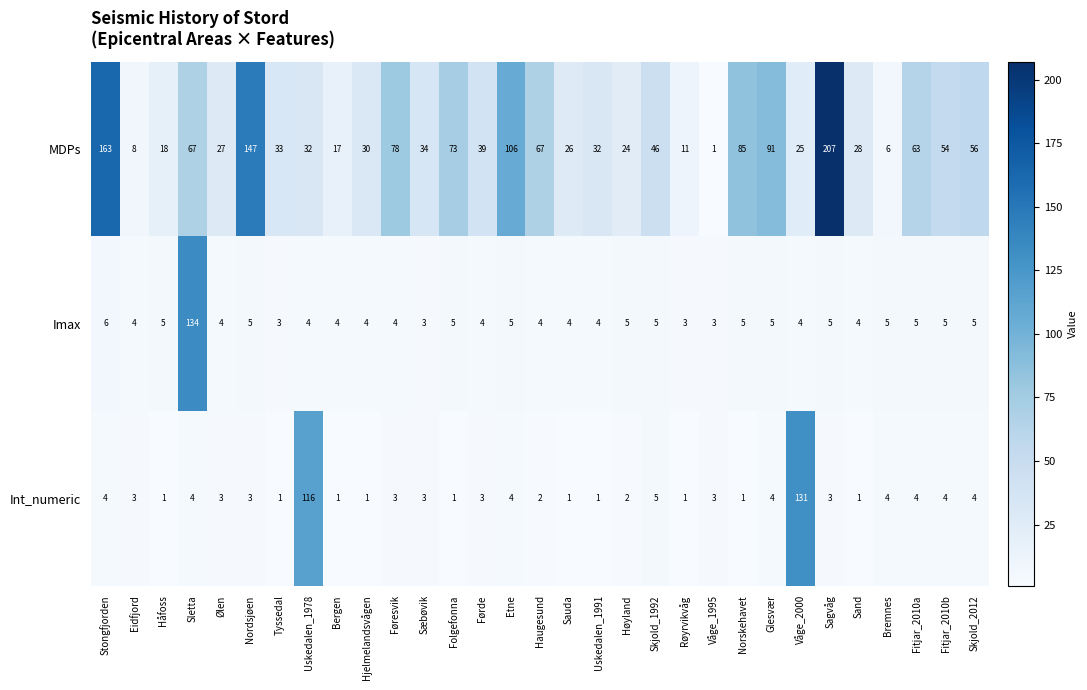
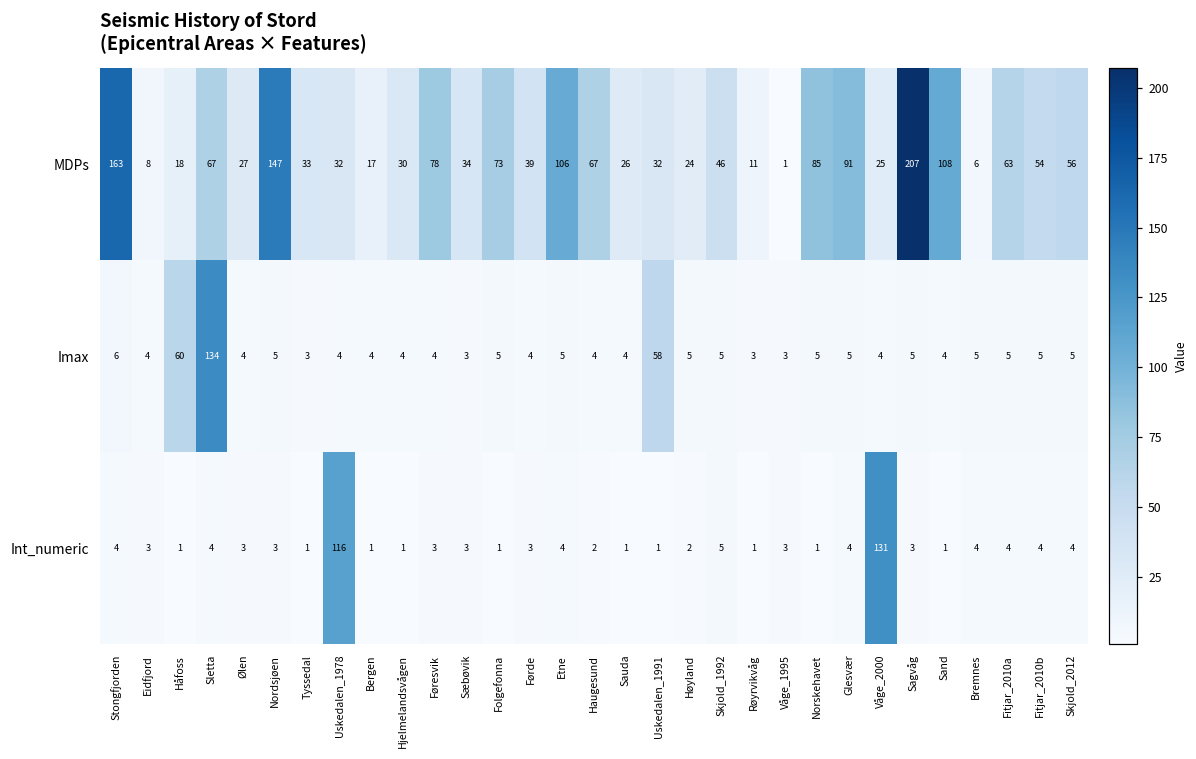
  {
    "MDPs": {
      "Stongfjorden": 163,
      "Eidfjord": 8,
      "Håfoss": 18,
      "Sletta": 67,
      "Ølen": 27,
      "Nordsjøen": 147,
      "Tyssedal": 33,
      "Uskedalen_1978": 32,
      "Bergen": 17,
      "Hjelmelandsvågen": 30,
      "Føresvik": 78,
      "Sæbøvik": 34,
      "Folgefonna": 73,
      "Førde": 39,
      "Etne": 106,
      "Haugesund": 67,
      "Sauda": 26,
      "Uskedalen_1991": 32,
      "Høyland": 24,
      "Skjold_1992": 46,
      "Røyrvikvåg": 11,
      "Våge_1995": 1,
      "Norskehavet": 85,
      "Glesvær": 91,
      "Våge_2000": 25,
      "Sagvåg": 207,
-     "Sand": 28,
+     "Sand": 108,
      "Bremnes": 6,
      "Fitjar_2010a": 63,
      "Fitjar_2010b": 54,
      "Skjold_2012": 56
    },
    "Imax": {
      "Stongfjorden": 6,
      "Eidfjord": 4,
-     "Håfoss": 5,
+     "Håfoss": 60,
      "Sletta": 134,
      "Ølen": 4,
      "Nordsjøen": 5,
      "Tyssedal": 3,
      "Uskedalen_1978": 4,
      "Bergen": 4,
      "Hjelmelandsvågen": 4,
      "Føresvik": 4,
      "Sæbøvik": 3,
      "Folgefonna": 5,
      "Førde": 4,
      "Etne": 5,
      "Haugesund": 4,
      "Sauda": 4,
-     "Uskedalen_1991": 4,
+     "Uskedalen_1991": 58,
      "Høyland": 5,
      "Skjold_1992": 5,
      "Røyrvikvåg": 3,
      "Våge_1995": 3,
      "Norskehavet": 5,
      "Glesvær": 5,
      "Våge_2000": 4,
      "Sagvåg": 5,
      "Sand": 4,
      "Bremnes": 5,
      "Fitjar_2010a": 5,
      "Fitjar_2010b": 5,
      "Skjold_2012": 5
    },
    "Int_numeric": {
      "Stongfjorden": 4,
      "Eidfjord": 3,
      "Håfoss": 1,
      "Sletta": 4,
      "Ølen": 3,
      "Nordsjøen": 3,
      "Tyssedal": 1,
      "Uskedalen_1978": 116,
      "Bergen": 1,
      "Hjelmelandsvågen": 1,
      "Føresvik": 3,
      "Sæbøvik": 3,
      "Folgefonna": 1,
      "Førde": 3,
      "Etne": 4,
      "Haugesund": 2,
      "Sauda": 1,
      "Uskedalen_1991": 1,
      "Høyland": 2,
      "Skjold_1992": 5,
      "Røyrvikvåg": 1,
      "Våge_1995": 3,
      "Norskehavet": 1,
      "Glesvær": 4,
      "Våge_2000": 131,
      "Sagvåg": 3,
      "Sand": 1,
      "Bremnes": 4,
      "Fitjar_2010a": 4,
      "Fitjar_2010b": 4,
      "Skjold_2012": 4
    }
  }
